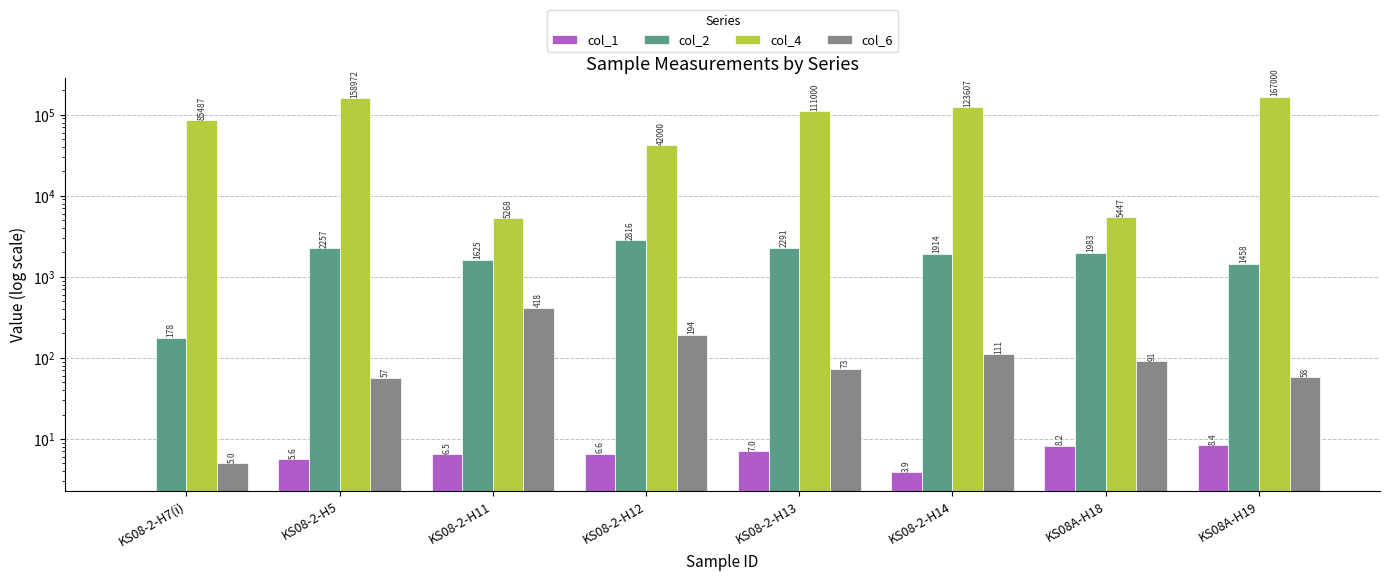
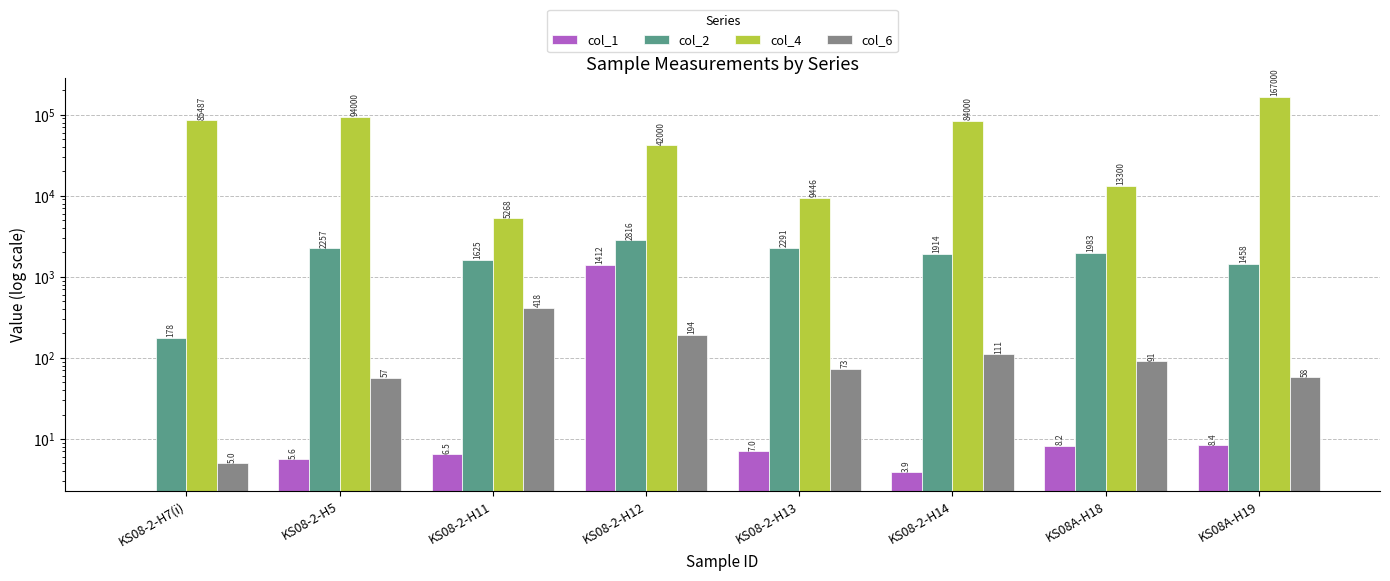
  {
    "col_1": {
      "KS08-2-H5": 5.6,
      "KS08-2-H11": 6.5,
-     "KS08-2-H12": 6.6,
+     "KS08-2-H12": 1412,
      "KS08-2-H13": 7.0,
      "KS08-2-H14": 3.9,
      "KS08A-H18": 8.2,
      "KS08A-H19": 8.4
    },
    "col_4": {
      "KS08-2-H7(i)": 85487,
-     "KS08-2-H5": 158972,
+     "KS08-2-H5": 94000,
      "KS08-2-H11": 5268,
      "KS08-2-H12": 42000,
-     "KS08-2-H13": 111000,
-     "KS08-2-H14": 123607,
-     "KS08A-H18": 5447,
+     "KS08-2-H13": 9446,
+     "KS08-2-H14": 84000,
+     "KS08A-H18": 13300,
      "KS08A-H19": 167000
    }
  }
